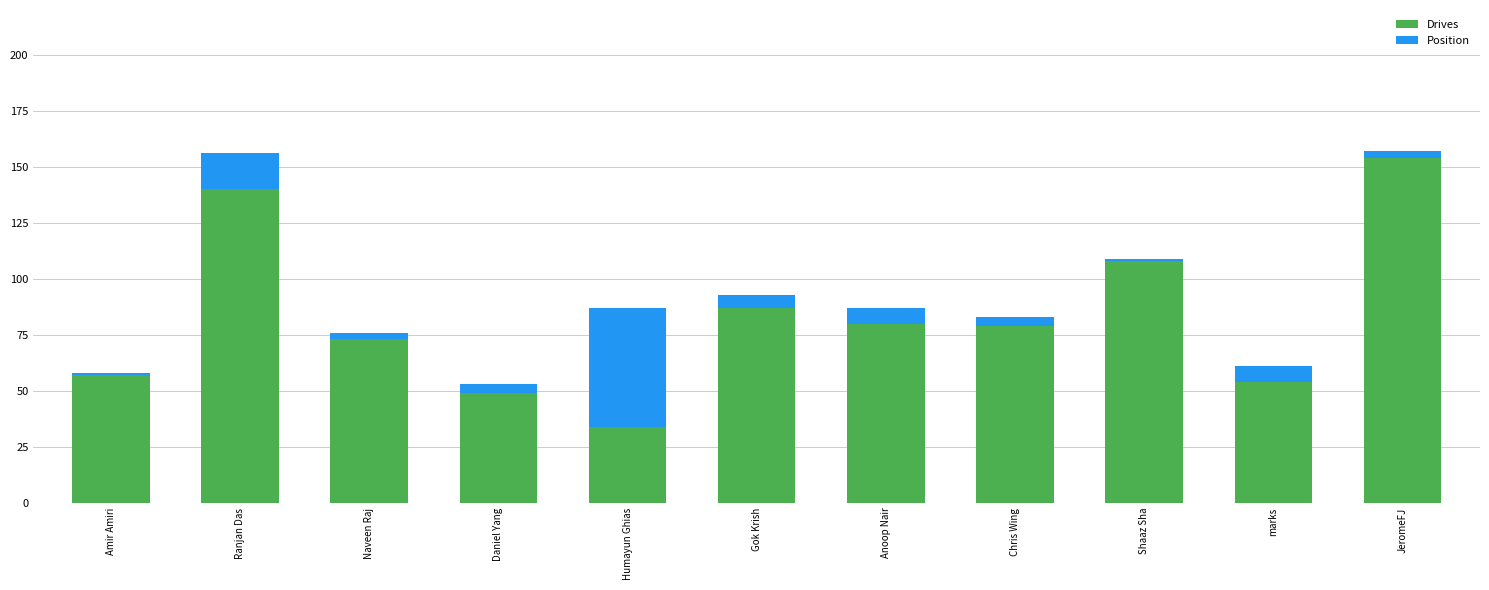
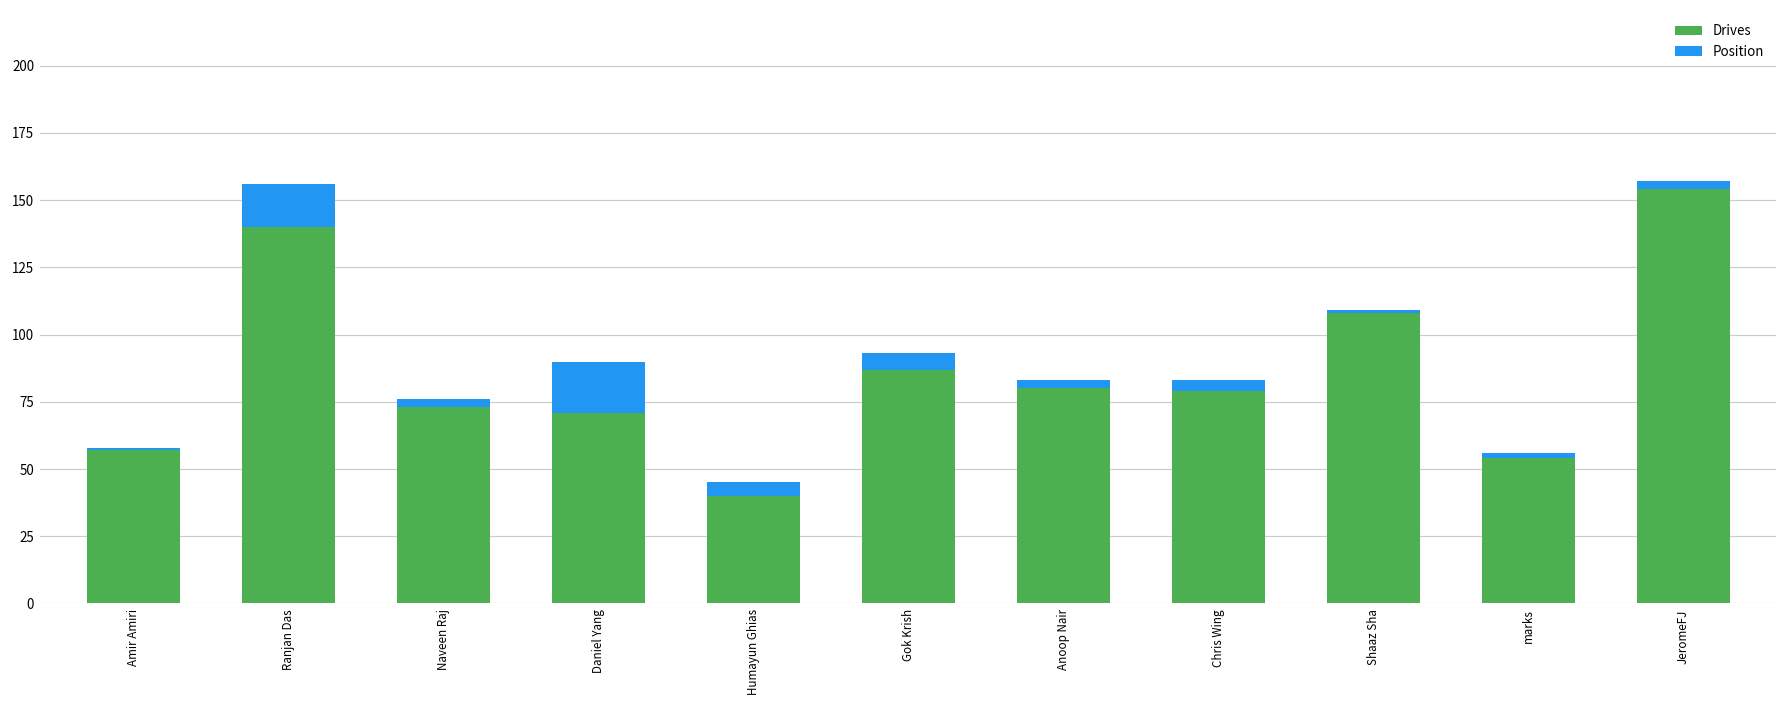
  {
    "Drives": {
      "Amir Amiri": 57,
      "Ranjan Das": 140,
      "Naveen Raj": 73,
-     "Daniel Yang": 49,
-     "Humayun Ghias": 34,
+     "Daniel Yang": 71,
+     "Humayun Ghias": 40,
      "Gok Krish": 87,
      "Anoop Nair": 80,
      "Chris Wing": 79,
      "Shaaz Sha": 108,
      "marks": 54,
      "JeromeFJ": 154
    },
    "Position": {
      "Ranjan Das": 16,
      "Naveen Raj": 3,
-     "Daniel Yang": 4,
-     "Humayun Ghias": 53,
+     "Daniel Yang": 19,
+     "Humayun Ghias": 5,
      "Gok Krish": 6,
-     "Anoop Nair": 7,
+     "Anoop Nair": 3,
      "Chris Wing": 4,
-     "marks": 7,
+     "marks": 2,
      "JeromeFJ": 3
    }
  }
